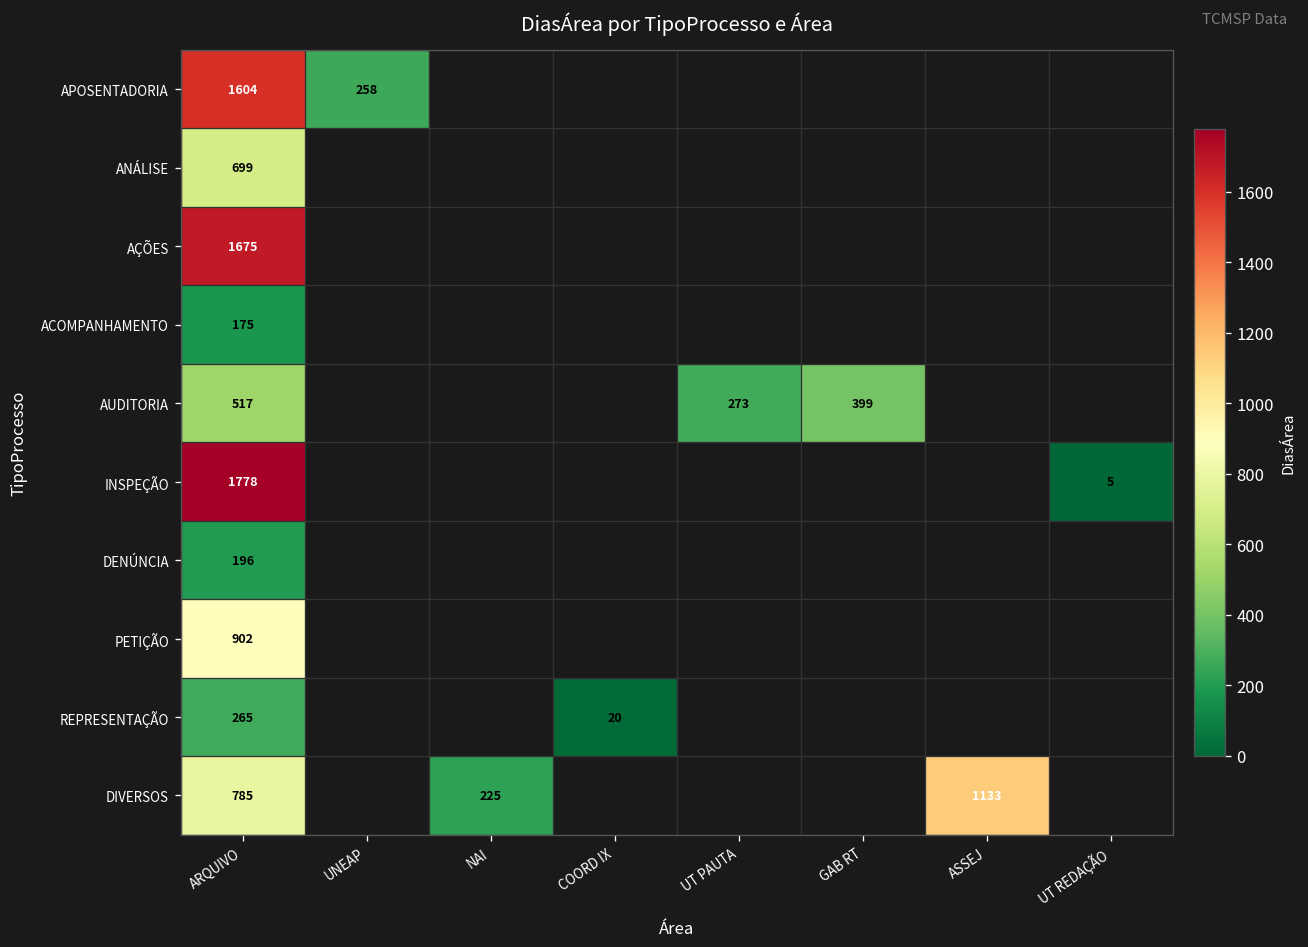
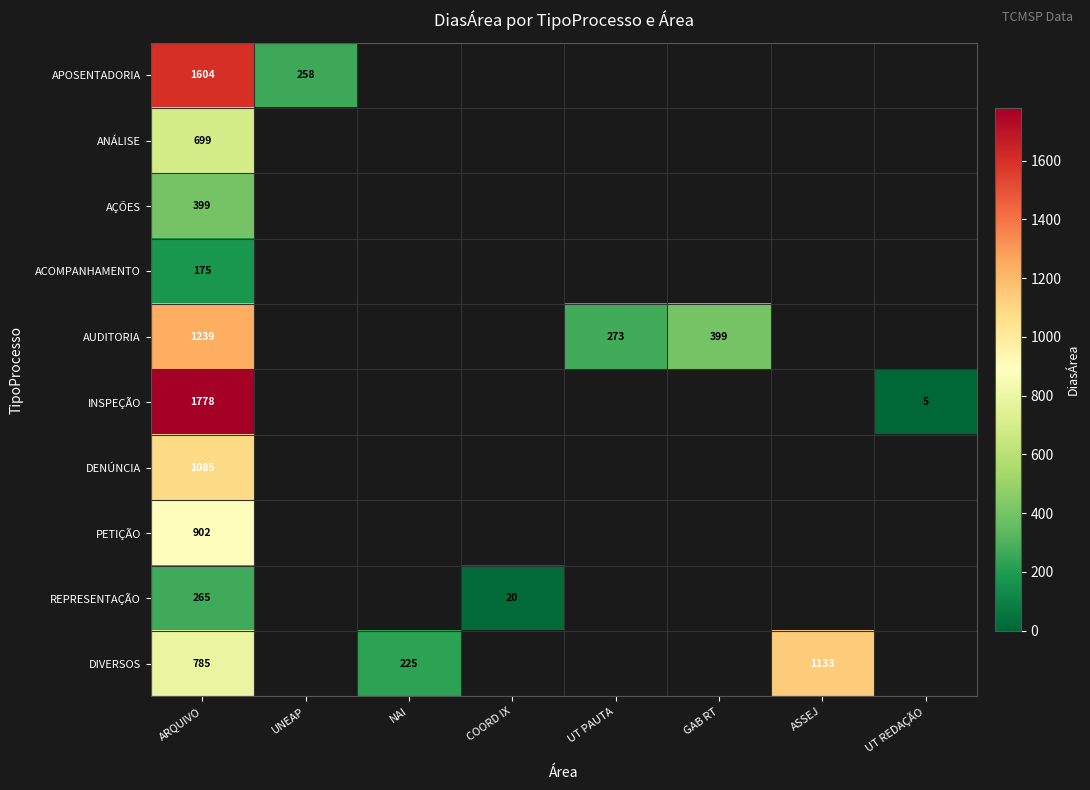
  {
    "APOSENTADORIA": {
      "ARQUIVO": 1604,
      "UNEAP": 258
    },
    "ANÁLISE": {
      "ARQUIVO": 699
    },
    "AÇÕES": {
-     "ARQUIVO": 1675
+     "ARQUIVO": 399
    },
    "ACOMPANHAMENTO": {
      "ARQUIVO": 175
    },
    "AUDITORIA": {
-     "ARQUIVO": 517,
+     "ARQUIVO": 1239,
      "UT PAUTA": 273,
      "GAB RT": 399
    },
    "INSPEÇÃO": {
      "ARQUIVO": 1778,
      "UT REDAÇÃO": 5
    },
    "DENÚNCIA": {
-     "ARQUIVO": 196
+     "ARQUIVO": 1085
    },
    "PETIÇÃO": {
      "ARQUIVO": 902
    },
    "REPRESENTAÇÃO": {
      "ARQUIVO": 265,
      "COORD IX": 20
    },
    "DIVERSOS": {
      "ARQUIVO": 785,
      "NAI": 225,
      "ASSEJ": 1133
    }
  }
